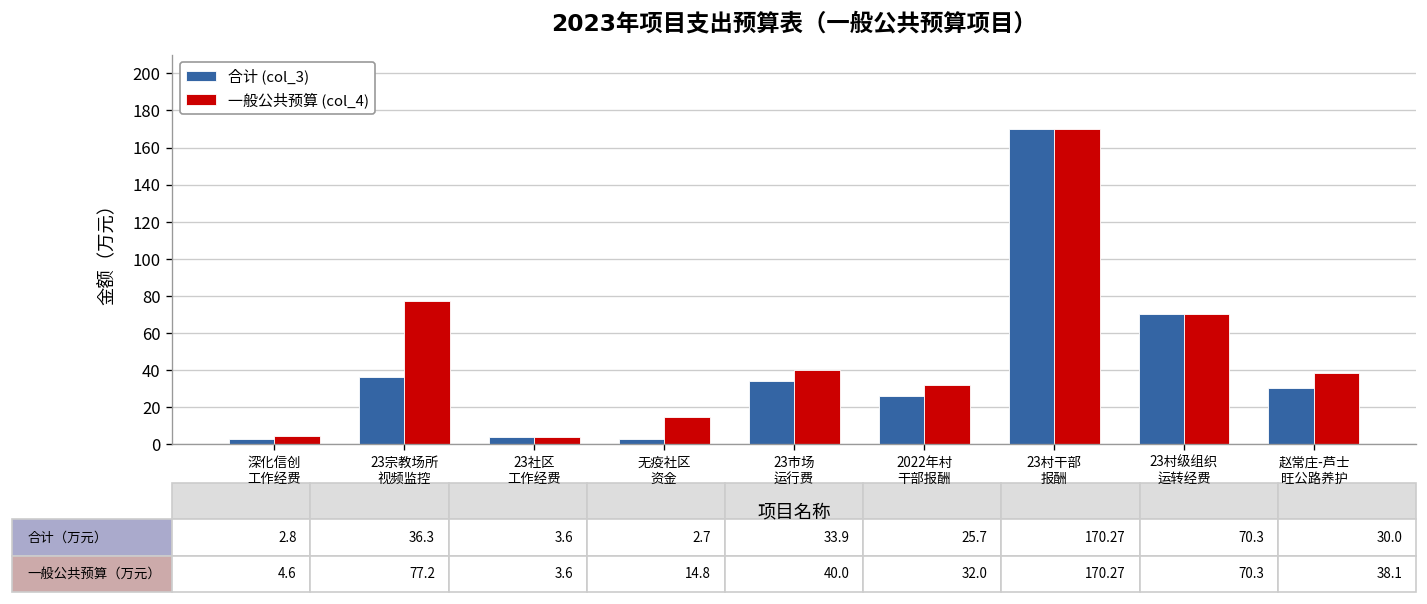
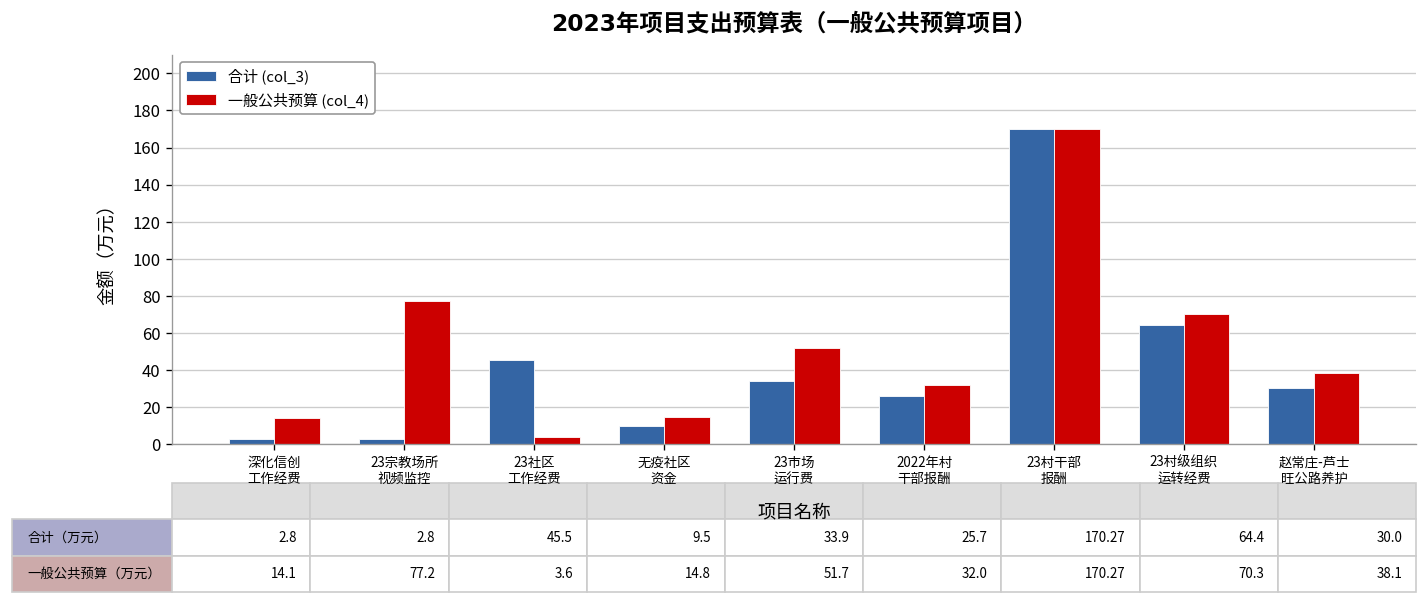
  {
    "合计 (col_3)": {
-     "23宗教场所 视频监控": 36.3,
-     "23社区 工作经费": 3.6,
-     "无疫社区 资金": 2.7,
-     "23村级组织 运转经费": 70.3
+     "23宗教场所 视频监控": 2.8,
+     "23社区 工作经费": 45.5,
+     "无疫社区 资金": 9.5,
+     "23村级组织 运转经费": 64.4
    },
    "一般公共预算 (col_4)": {
-     "深化信创 工作经费": 4.6,
-     "23市场 运行费": 40.0
+     "深化信创 工作经费": 14.1,
+     "23市场 运行费": 51.7
    }
  }
